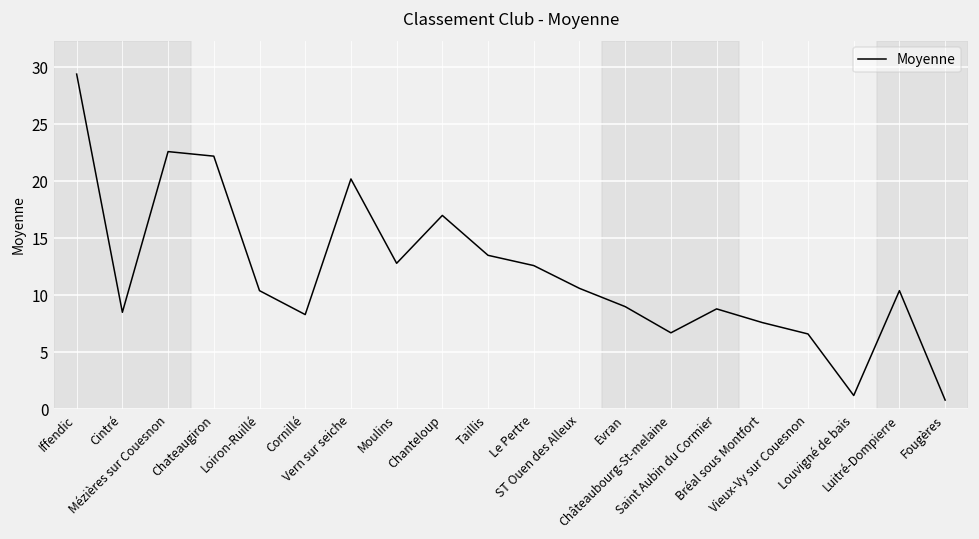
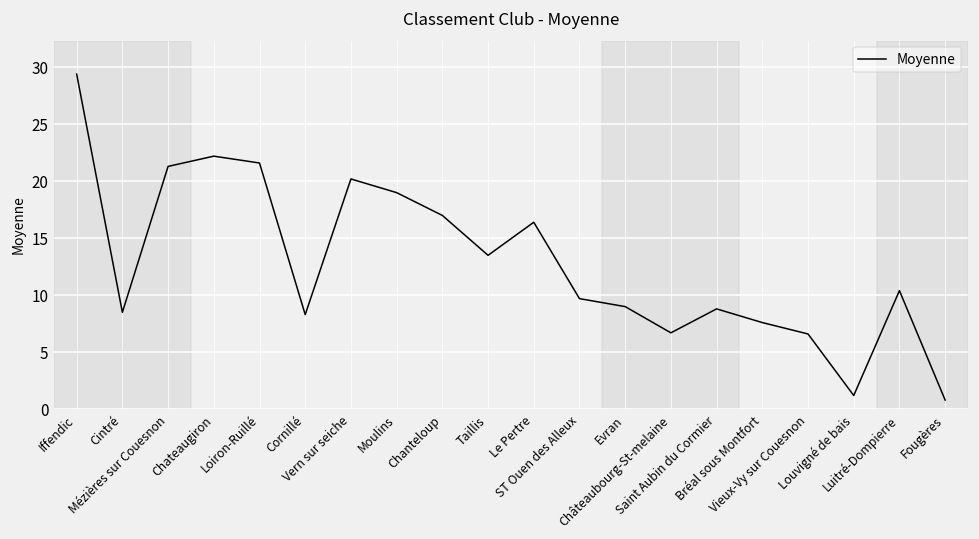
  {
    "Iffendic": 29.4,
    "Cintré": 8.5,
-   "Mézières sur Couesnon": 22.6,
+   "Mézières sur Couesnon": 21.3,
    "Chateaugiron": 22.2,
-   "Loiron-Ruillé": 10.4,
+   "Loiron-Ruillé": 21.6,
    "Cornillé": 8.3,
    "Vern sur seiche": 20.2,
-   "Moulins": 12.8,
+   "Moulins": 19.0,
    "Chanteloup": 17.0,
    "Taillis": 13.5,
-   "Le Pertre": 12.6,
-   "ST Ouen des Alleux": 10.6,
+   "Le Pertre": 16.4,
+   "ST Ouen des Alleux": 9.7,
    "Evran": 9.0,
    "Châteaubourg-St-melaine": 6.7,
    "Saint Aubin du Cormier": 8.8,
    "Bréal sous Montfort": 7.6,
    "Vieux-Vy sur Couesnon": 6.6,
    "Louvigné de bais": 1.2,
    "Luitré-Dompierre": 10.4,
    "Fougères": 0.8
  }
